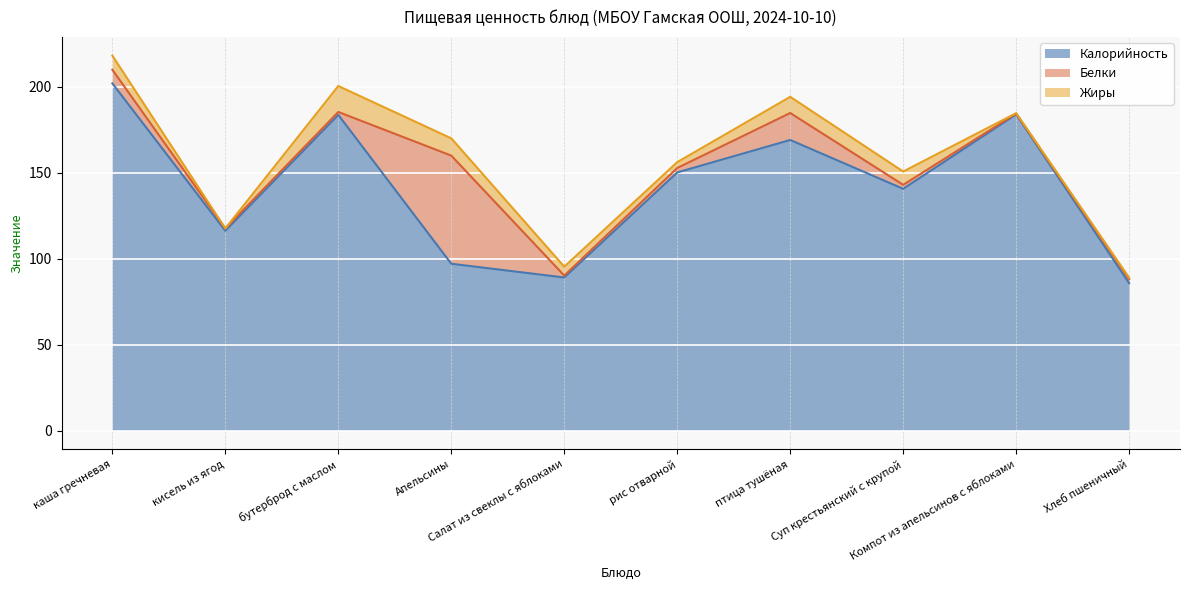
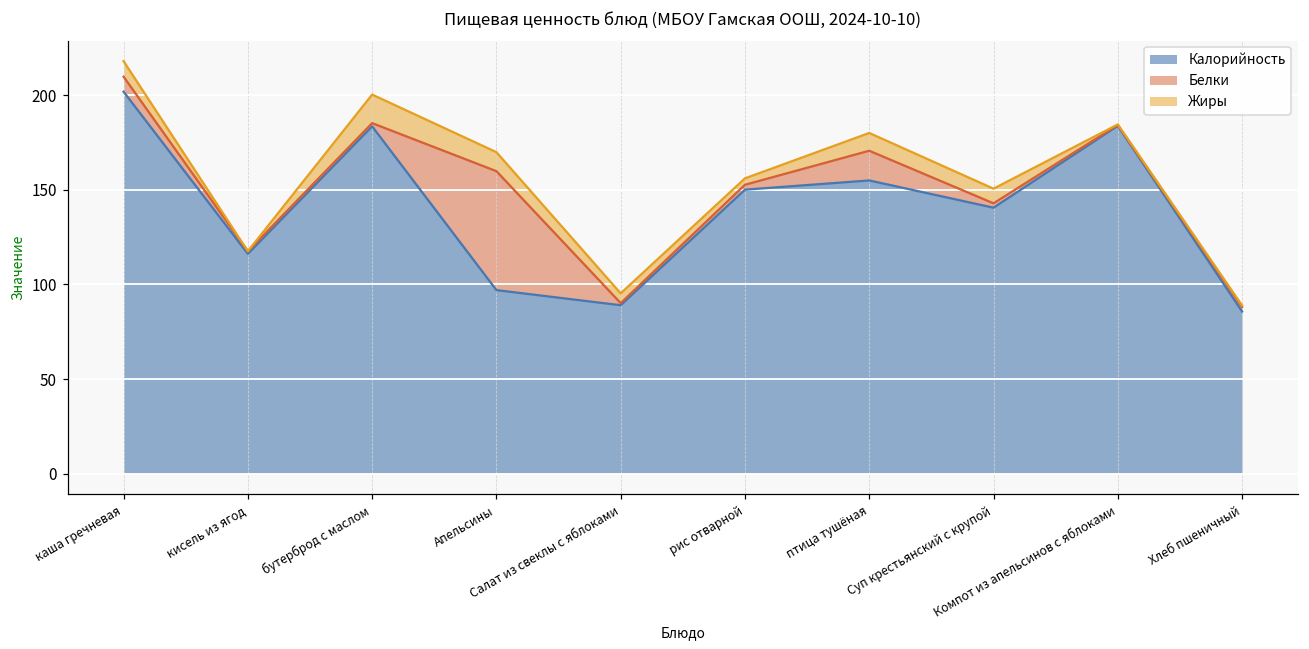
  {
    "Калорийность": {
      "каша гречневая": 202,
      "бутерброд с маслом": 184,
      "Апельсины": 97,
      "рис отварной": 150,
-     "птица тушёная": 169,
+     "птица тушёная": 155,
      "Суп крестьянский с крупой": 141,
      "Хлеб пшеничный": 86
    }
  }
